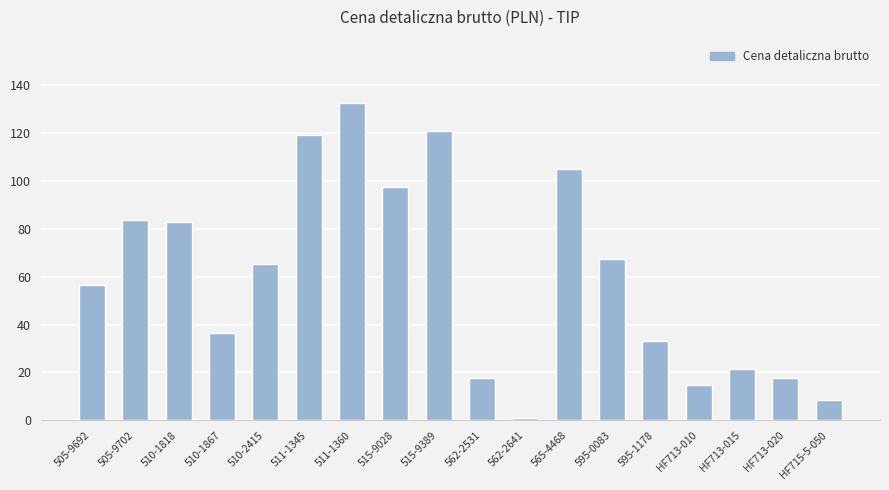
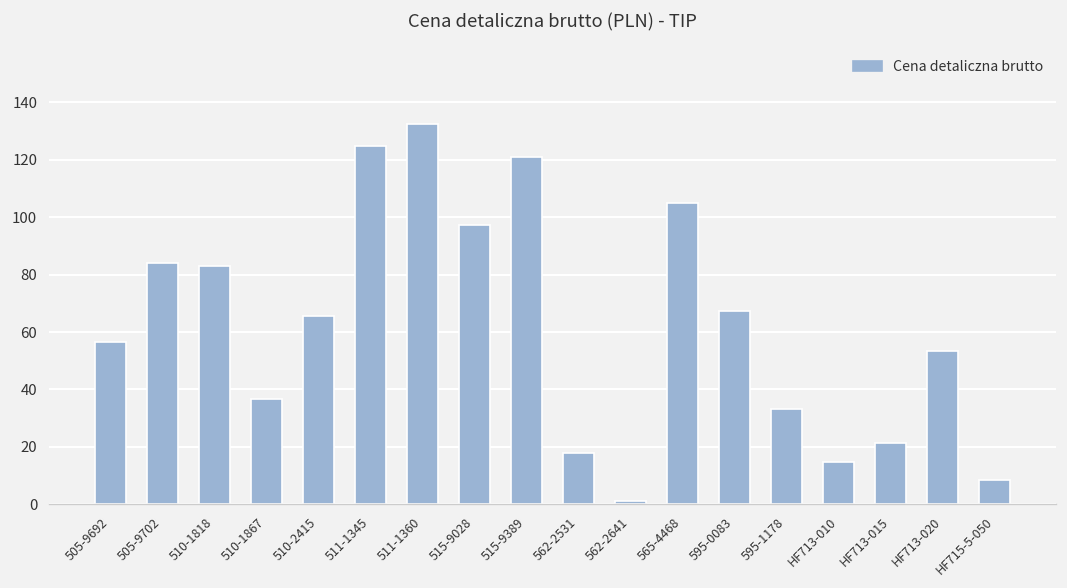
  {
    "505-9692": 57,
    "505-9702": 84,
    "510-1818": 83,
    "510-1867": 37,
    "510-2415": 65,
-   "511-1345": 119,
+   "511-1345": 125,
    "511-1360": 133,
    "515-9028": 97,
    "515-9389": 121,
    "562-2531": 18,
    "565-4468": 105,
    "595-0083": 67,
    "595-1178": 33,
    "HF713-010": 15,
    "HF713-015": 21,
-   "HF713-020": 18,
+   "HF713-020": 53,
    "HF715-5-050": 8
  }
